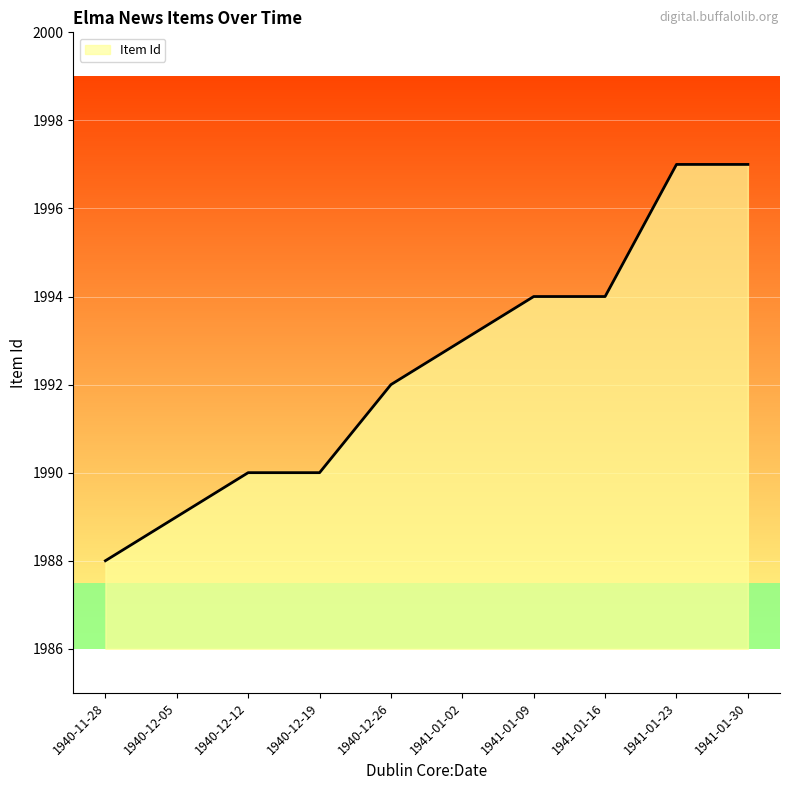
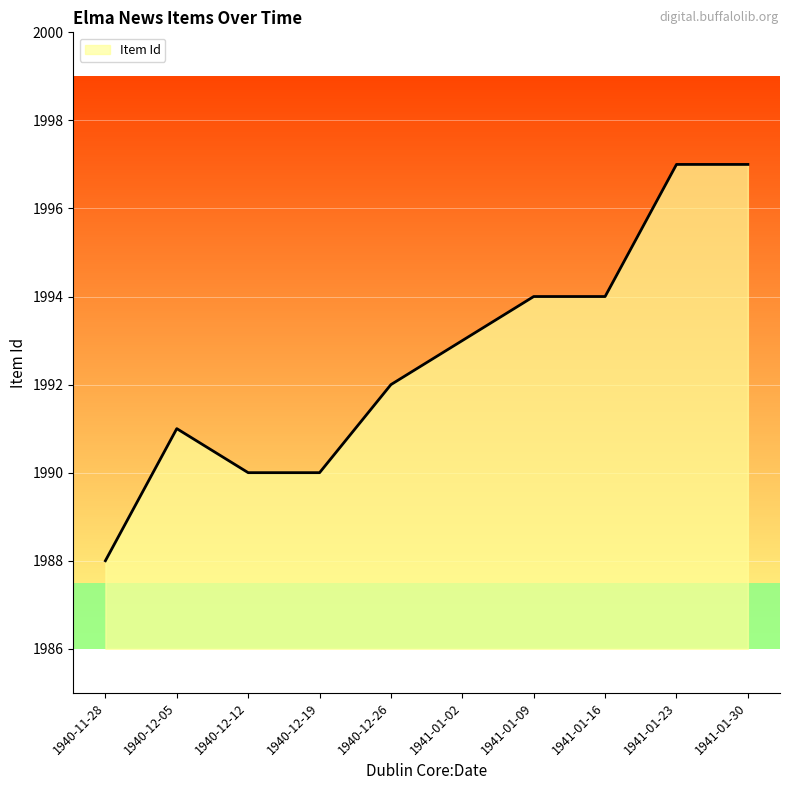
  {
    "1940-11-28": 1988,
-   "1940-12-05": 1989,
+   "1940-12-05": 1991,
    "1940-12-12": 1990,
    "1940-12-19": 1990,
    "1940-12-26": 1992,
    "1941-01-02": 1993,
    "1941-01-09": 1994,
    "1941-01-16": 1994,
    "1941-01-23": 1997,
    "1941-01-30": 1997
  }
